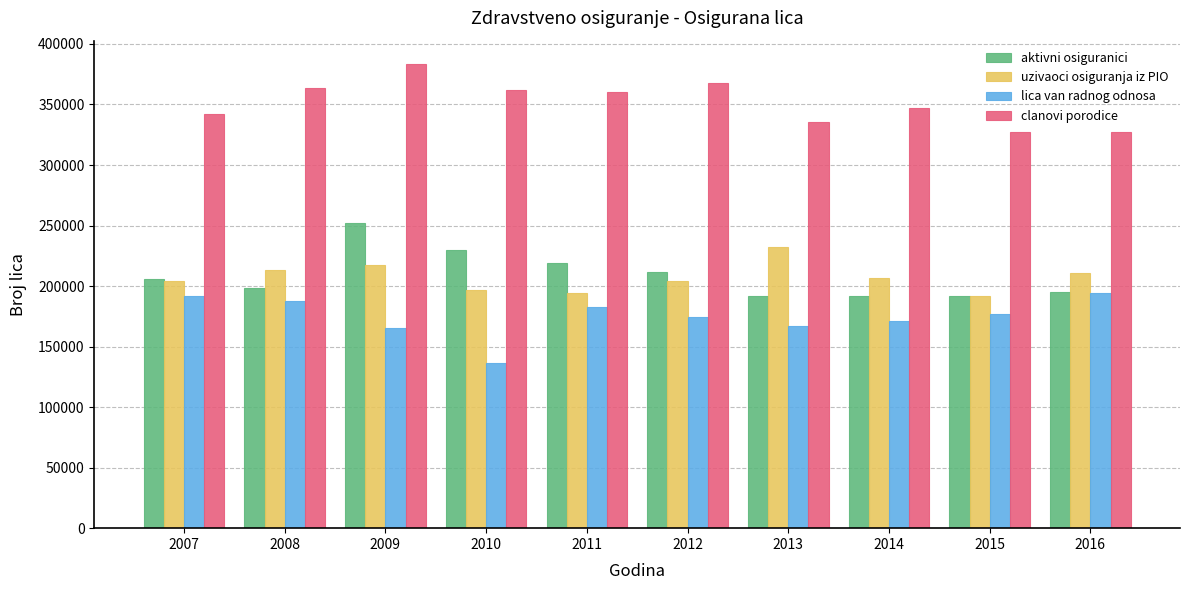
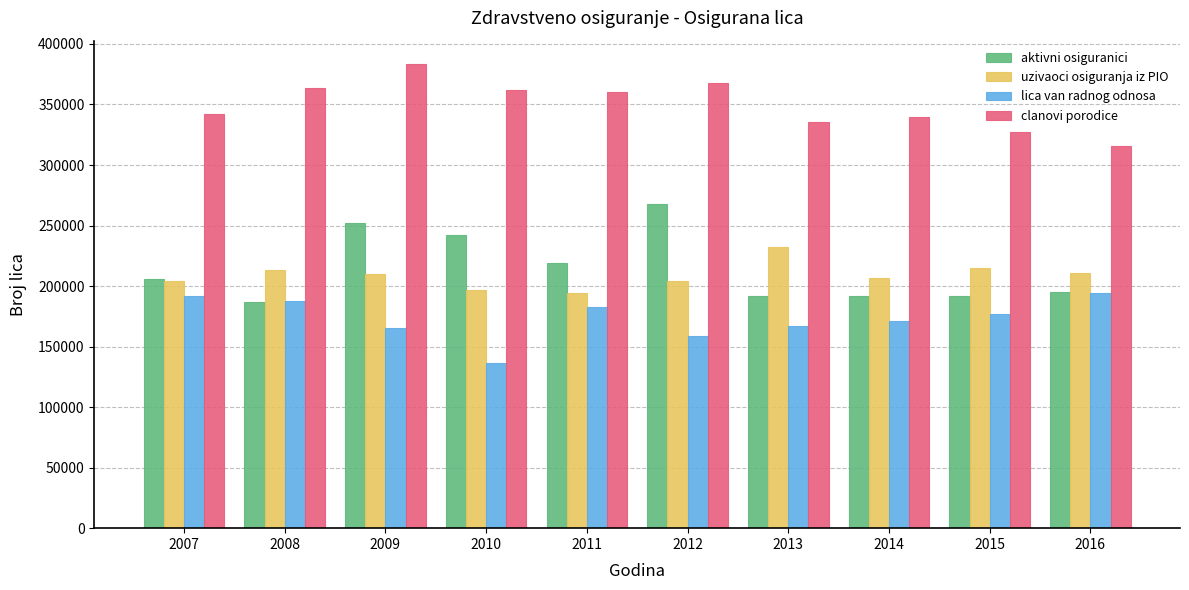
  {
    "aktivni osiguranici": {
      "2007": 206000,
-     "2008": 199000,
+     "2008": 187000,
      "2009": 252000,
-     "2010": 229000,
+     "2010": 242000,
      "2011": 219000,
-     "2012": 212000,
+     "2012": 268000,
      "2013": 192000,
      "2014": 192000,
      "2015": 192000,
      "2016": 195000
    },
    "uzivaoci osiguranja iz PIO": {
      "2007": 204000,
      "2008": 213000,
-     "2009": 217000,
+     "2009": 210000,
      "2010": 197000,
      "2011": 194000,
      "2012": 205000,
      "2013": 232000,
      "2014": 207000,
-     "2015": 192000,
+     "2015": 215000,
      "2016": 211000
    },
    "lica van radnog odnosa": {
      "2007": 192000,
      "2008": 188000,
      "2009": 165000,
      "2010": 137000,
      "2011": 183000,
-     "2012": 175000,
+     "2012": 159000,
      "2013": 167000,
      "2014": 171000,
      "2015": 177000,
      "2016": 194000
    },
    "clanovi porodice": {
      "2007": 342000,
      "2008": 364000,
      "2009": 384000,
      "2010": 362000,
      "2011": 360000,
      "2012": 368000,
      "2013": 336000,
-     "2014": 347000,
+     "2014": 340000,
      "2015": 327000,
-     "2016": 328000
+     "2016": 316000
    }
  }
